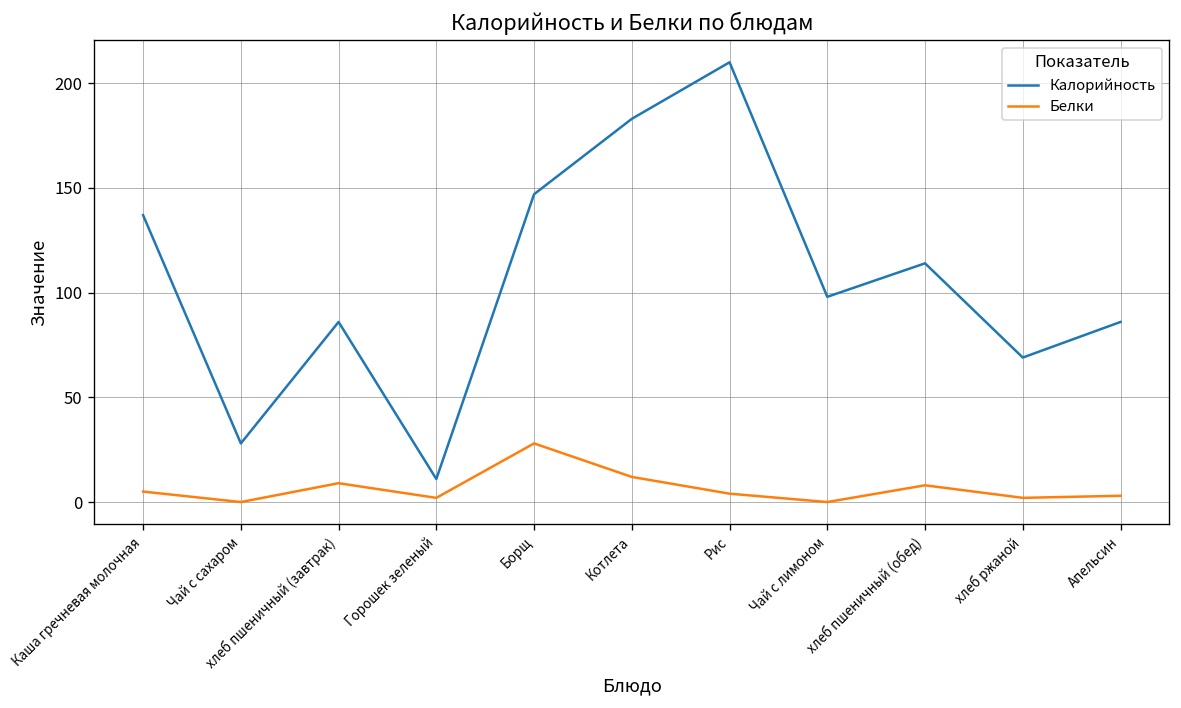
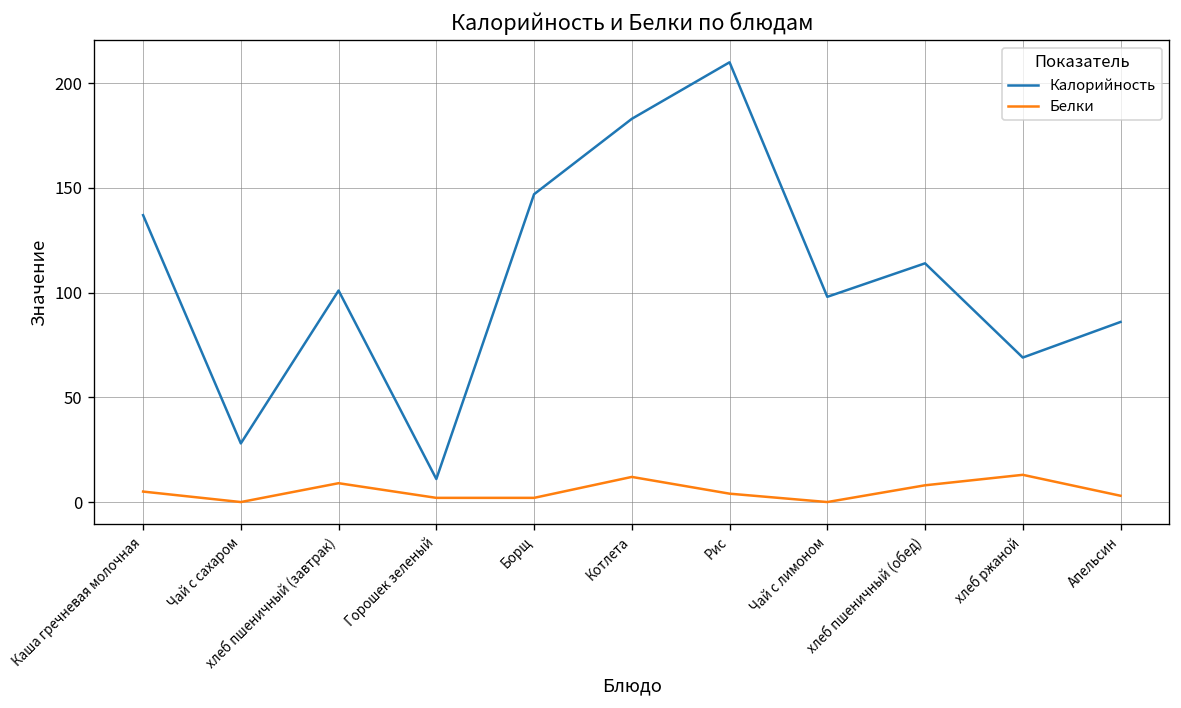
  {
    "Калорийность": {
      "Каша гречневая молочная": 137,
      "Чай с сахаром": 28,
-     "хлеб пшеничный (завтрак)": 86,
+     "хлеб пшеничный (завтрак)": 101,
      "Горошек зеленый": 11,
      "Борщ": 147,
      "Котлета": 183,
      "Рис": 210,
      "Чай с лимоном": 98,
      "хлеб пшеничный (обед)": 114,
      "хлеб ржаной": 69,
      "Апельсин": 86
    },
    "Белки": {
      "Каша гречневая молочная": 5,
      "Чай с сахаром": 0,
      "хлеб пшеничный (завтрак)": 9,
      "Горошек зеленый": 2,
-     "Борщ": 28,
+     "Борщ": 2,
      "Котлета": 12,
      "Рис": 4,
      "Чай с лимоном": 0,
      "хлеб пшеничный (обед)": 8,
-     "хлеб ржаной": 2,
+     "хлеб ржаной": 13,
      "Апельсин": 3
    }
  }
